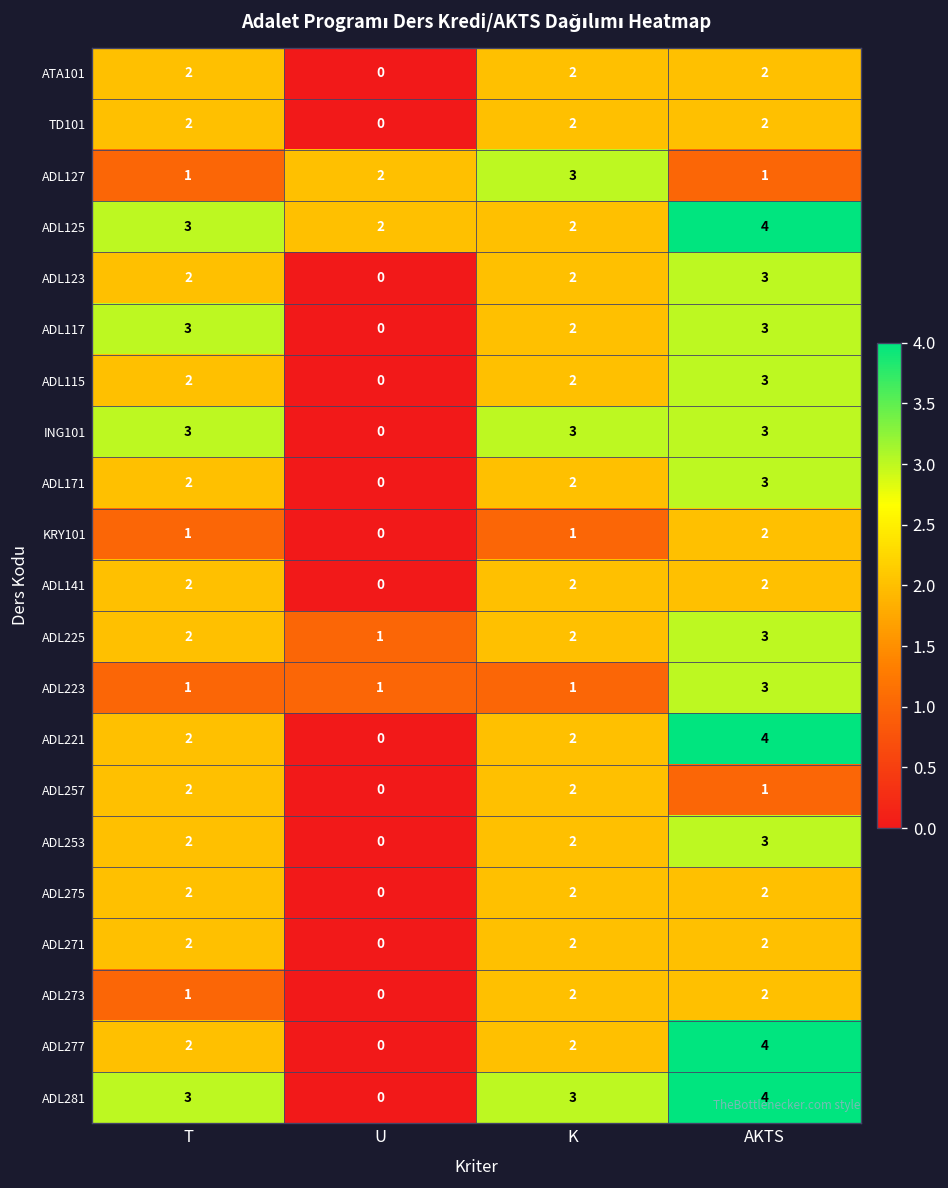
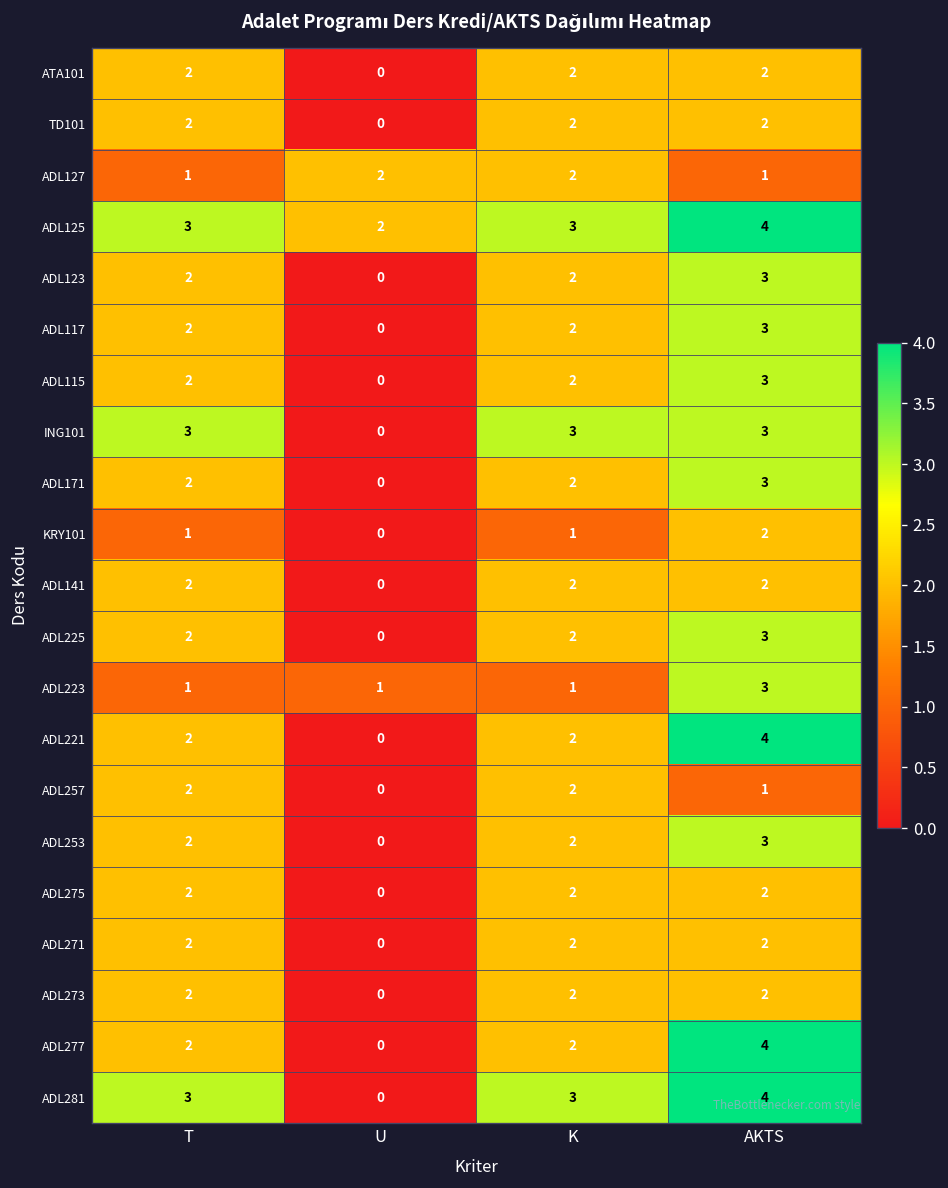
  {
    "ATA101": {
      "T": 2,
      "U": 0,
      "K": 2,
      "AKTS": 2
    },
    "TD101": {
      "T": 2,
      "U": 0,
      "K": 2,
      "AKTS": 2
    },
    "ADL127": {
      "T": 1,
      "U": 2,
-     "K": 3,
+     "K": 2,
      "AKTS": 1
    },
    "ADL125": {
      "T": 3,
      "U": 2,
-     "K": 2,
+     "K": 3,
      "AKTS": 4
    },
    "ADL123": {
      "T": 2,
      "U": 0,
      "K": 2,
      "AKTS": 3
    },
    "ADL117": {
-     "T": 3,
+     "T": 2,
      "U": 0,
      "K": 2,
      "AKTS": 3
    },
    "ADL115": {
      "T": 2,
      "U": 0,
      "K": 2,
      "AKTS": 3
    },
    "ING101": {
      "T": 3,
      "U": 0,
      "K": 3,
      "AKTS": 3
    },
    "ADL171": {
      "T": 2,
      "U": 0,
      "K": 2,
      "AKTS": 3
    },
    "KRY101": {
      "T": 1,
      "U": 0,
      "K": 1,
      "AKTS": 2
    },
    "ADL141": {
      "T": 2,
      "U": 0,
      "K": 2,
      "AKTS": 2
    },
    "ADL225": {
      "T": 2,
-     "U": 1,
+     "U": 0,
      "K": 2,
      "AKTS": 3
    },
    "ADL223": {
      "T": 1,
      "U": 1,
      "K": 1,
      "AKTS": 3
    },
    "ADL221": {
      "T": 2,
      "U": 0,
      "K": 2,
      "AKTS": 4
    },
    "ADL257": {
      "T": 2,
      "U": 0,
      "K": 2,
      "AKTS": 1
    },
    "ADL253": {
      "T": 2,
      "U": 0,
      "K": 2,
      "AKTS": 3
    },
    "ADL275": {
      "T": 2,
      "U": 0,
      "K": 2,
      "AKTS": 2
    },
    "ADL271": {
      "T": 2,
      "U": 0,
      "K": 2,
      "AKTS": 2
    },
    "ADL273": {
-     "T": 1,
+     "T": 2,
      "U": 0,
      "K": 2,
      "AKTS": 2
    },
    "ADL277": {
      "T": 2,
      "U": 0,
      "K": 2,
      "AKTS": 4
    },
    "ADL281": {
      "T": 3,
      "U": 0,
      "K": 3
    }
  }
